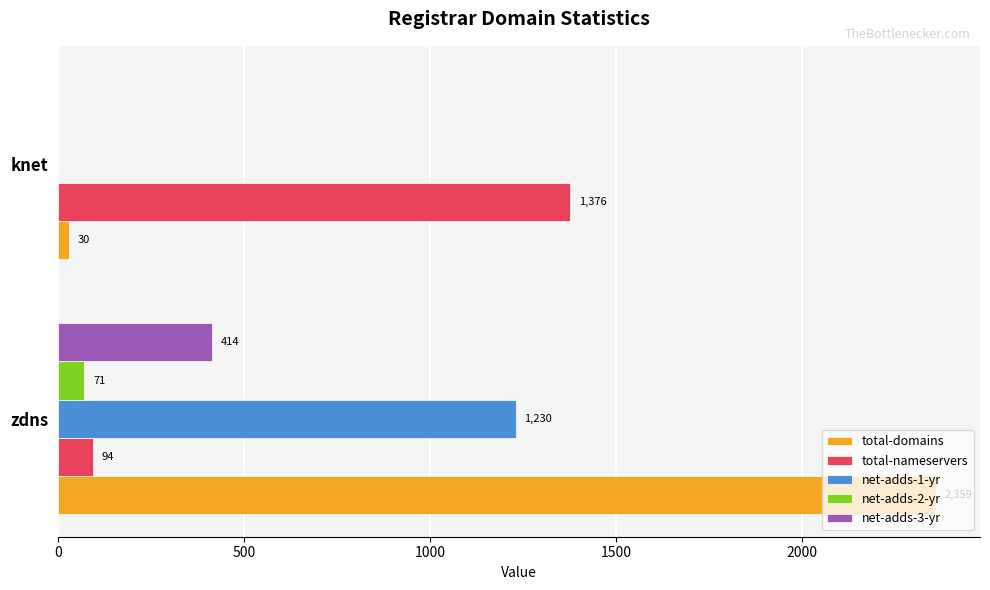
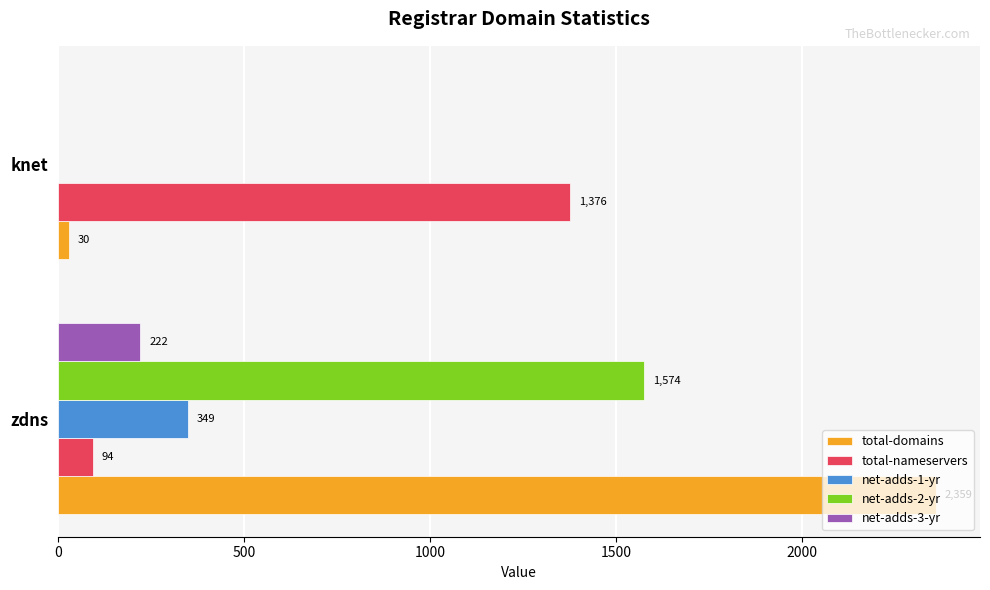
  {
    "total-domains": {
      "knet": "30"
    },
    "total-nameservers": {
      "knet": "1,376",
      "zdns": "94"
    },
    "net-adds-1-yr": {
-     "zdns": "1,230"
+     "zdns": "349"
    },
    "net-adds-2-yr": {
-     "zdns": "71"
+     "zdns": "1,574"
    },
    "net-adds-3-yr": {
-     "zdns": "414"
+     "zdns": "222"
    }
  }
